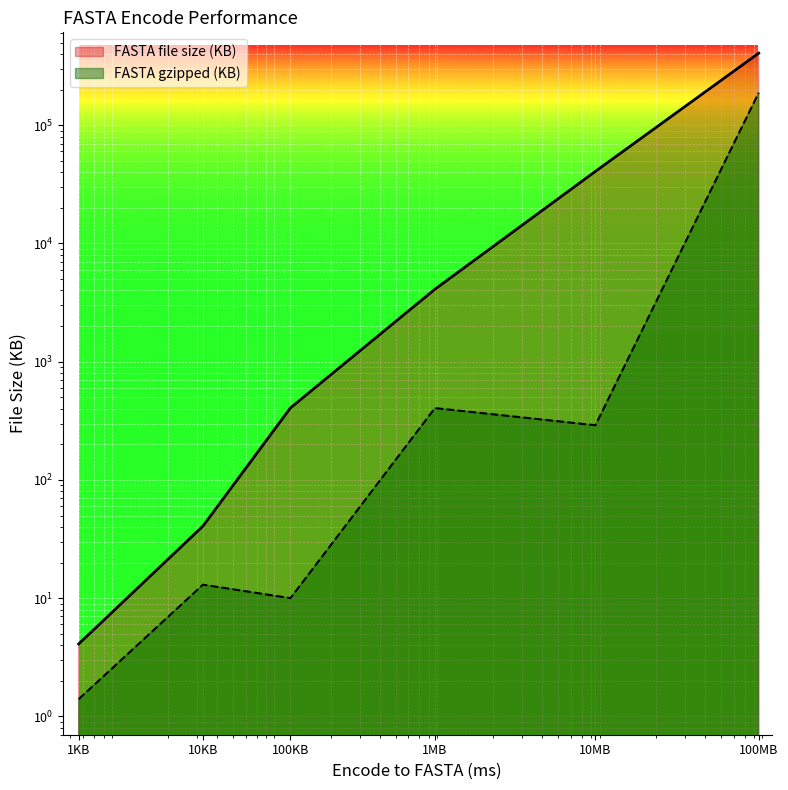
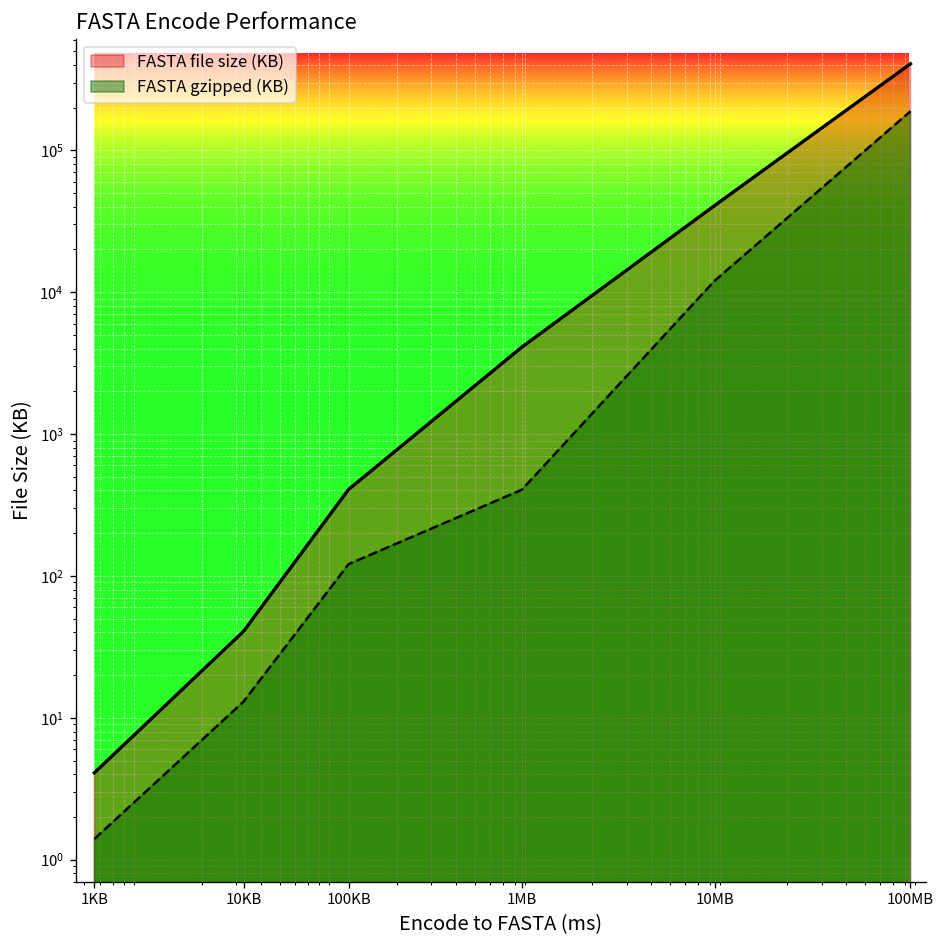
  {
    "FASTA file size (KB)": {
      "1KB": 4,
      "10KB": 41,
      "100KB": 410,
      "1MB": 4100,
      "10MB": 41000,
      "100MB": 410000
    },
    "FASTA gzipped (KB)": {
      "1KB": 1.4,
      "10KB": 13,
-     "100KB": 10,
+     "100KB": 120,
      "1MB": 410,
-     "10MB": 290,
+     "10MB": 12000,
      "100MB": 190000
    }
  }
